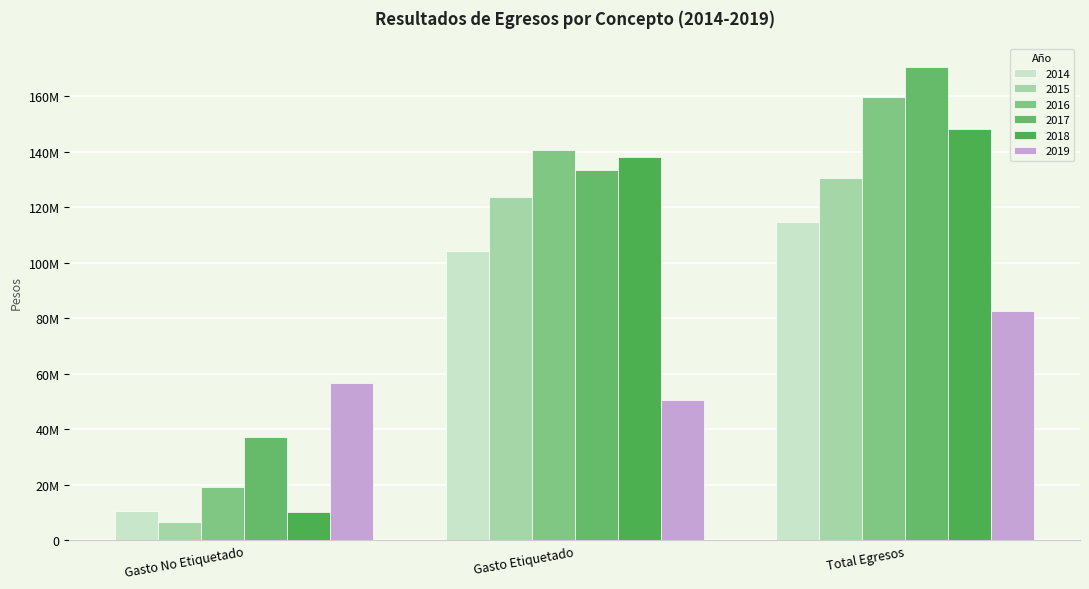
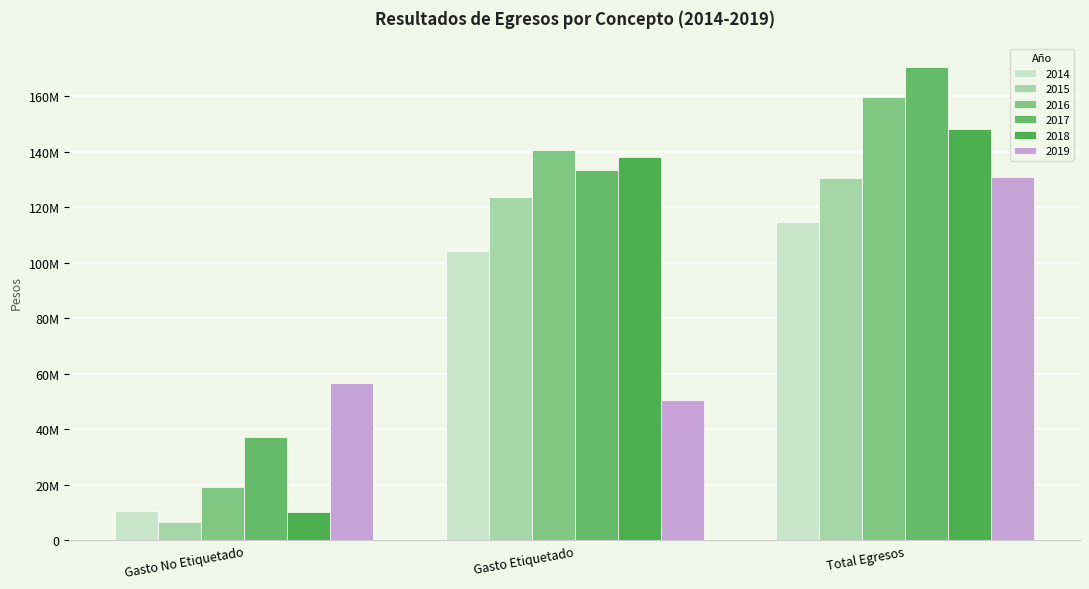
  {
    "2019": {
      "Gasto No Etiquetado": 57000000,
      "Gasto Etiquetado": 51000000,
-     "Total Egresos": 83000000
+     "Total Egresos": 131000000
    }
  }
